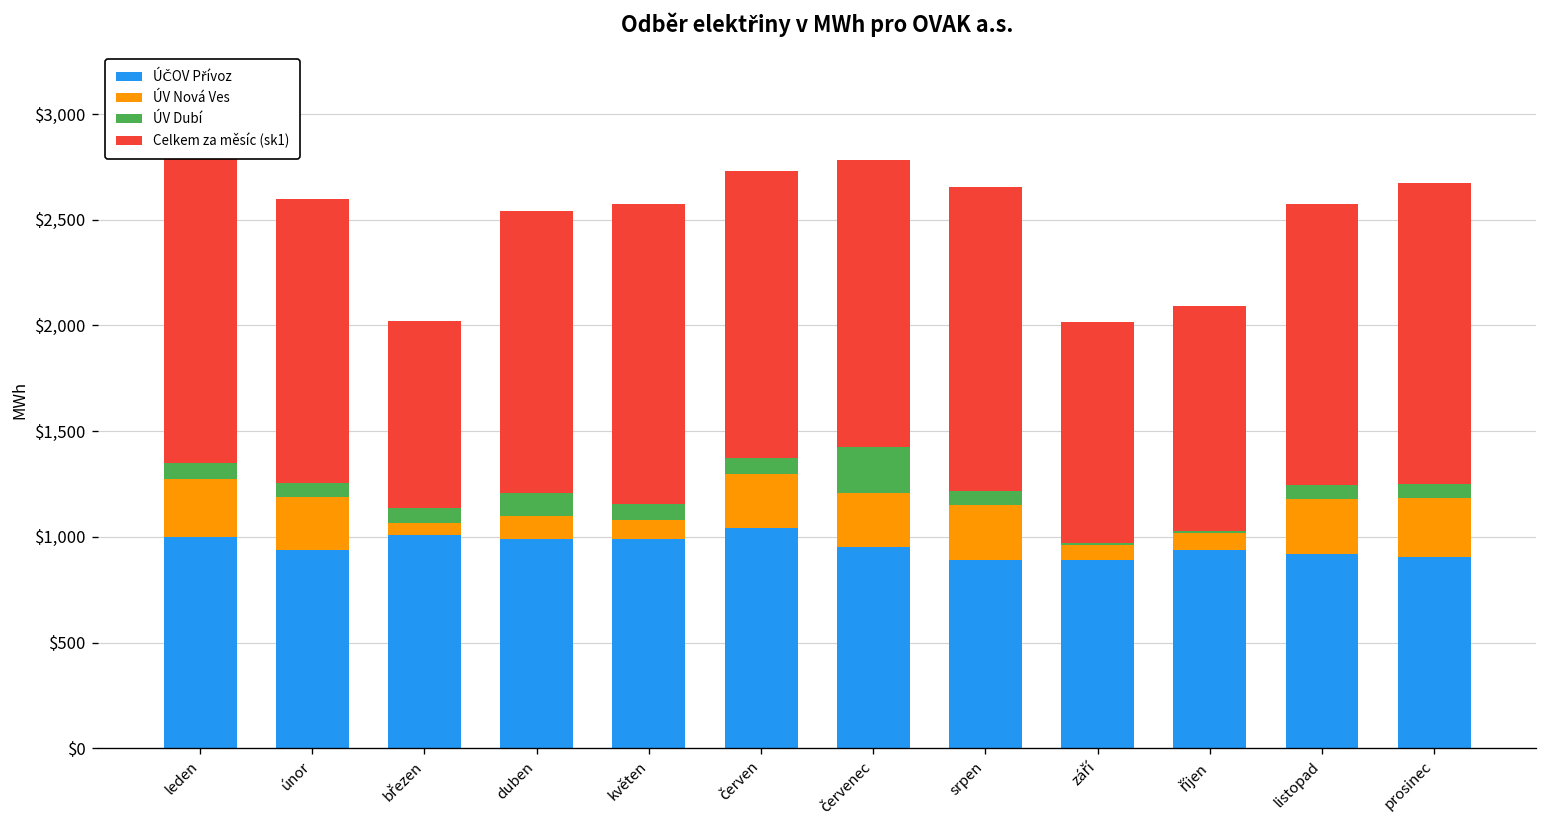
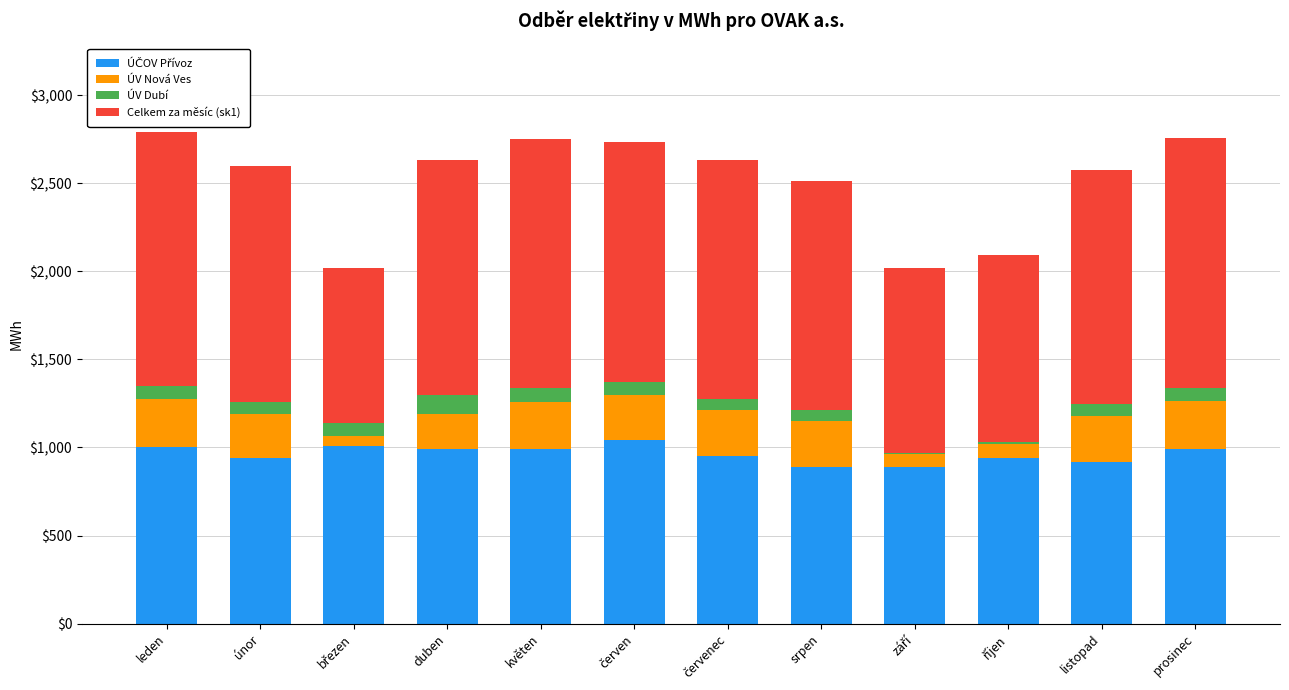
  {
    "ÚČOV Přívoz": {
      "leden": "$1,000",
      "únor": "$940",
      "březen": "$1,010",
      "duben": "$990",
      "květen": "$990",
      "červen": "$1,040",
      "červenec": "$950",
      "srpen": "$890",
      "září": "$890",
      "říjen": "$940",
      "listopad": "$920",
-     "prosinec": "$910"
+     "prosinec": "$990"
    },
    "ÚV Nová Ves": {
      "leden": "$280",
      "únor": "$250",
      "březen": "$60",
-     "duben": "$110",
-     "květen": "$90",
+     "duben": "$200",
+     "květen": "$270",
      "červen": "$260",
      "červenec": "$260",
      "srpen": "$260",
      "září": "$70",
      "říjen": "$80",
      "listopad": "$260",
      "prosinec": "$280"
    },
    "ÚV Dubí": {
      "leden": "$80",
      "únor": "$70",
      "březen": "$70",
      "duben": "$110",
      "květen": "$80",
      "červen": "$80",
-     "červenec": "$220",
+     "červenec": "$70",
      "srpen": "$70",
      "listopad": "$70",
      "prosinec": "$70"
    },
    "Celkem za měsíc (sk1)": {
      "leden": "$1,440",
      "únor": "$1,340",
      "březen": "$880",
      "duben": "$1,330",
      "květen": "$1,420",
      "červen": "$1,360",
      "červenec": "$1,360",
-     "srpen": "$1,440",
+     "srpen": "$1,300",
      "září": "$1,050",
      "říjen": "$1,060",
      "listopad": "$1,330",
      "prosinec": "$1,420"
    }
  }
